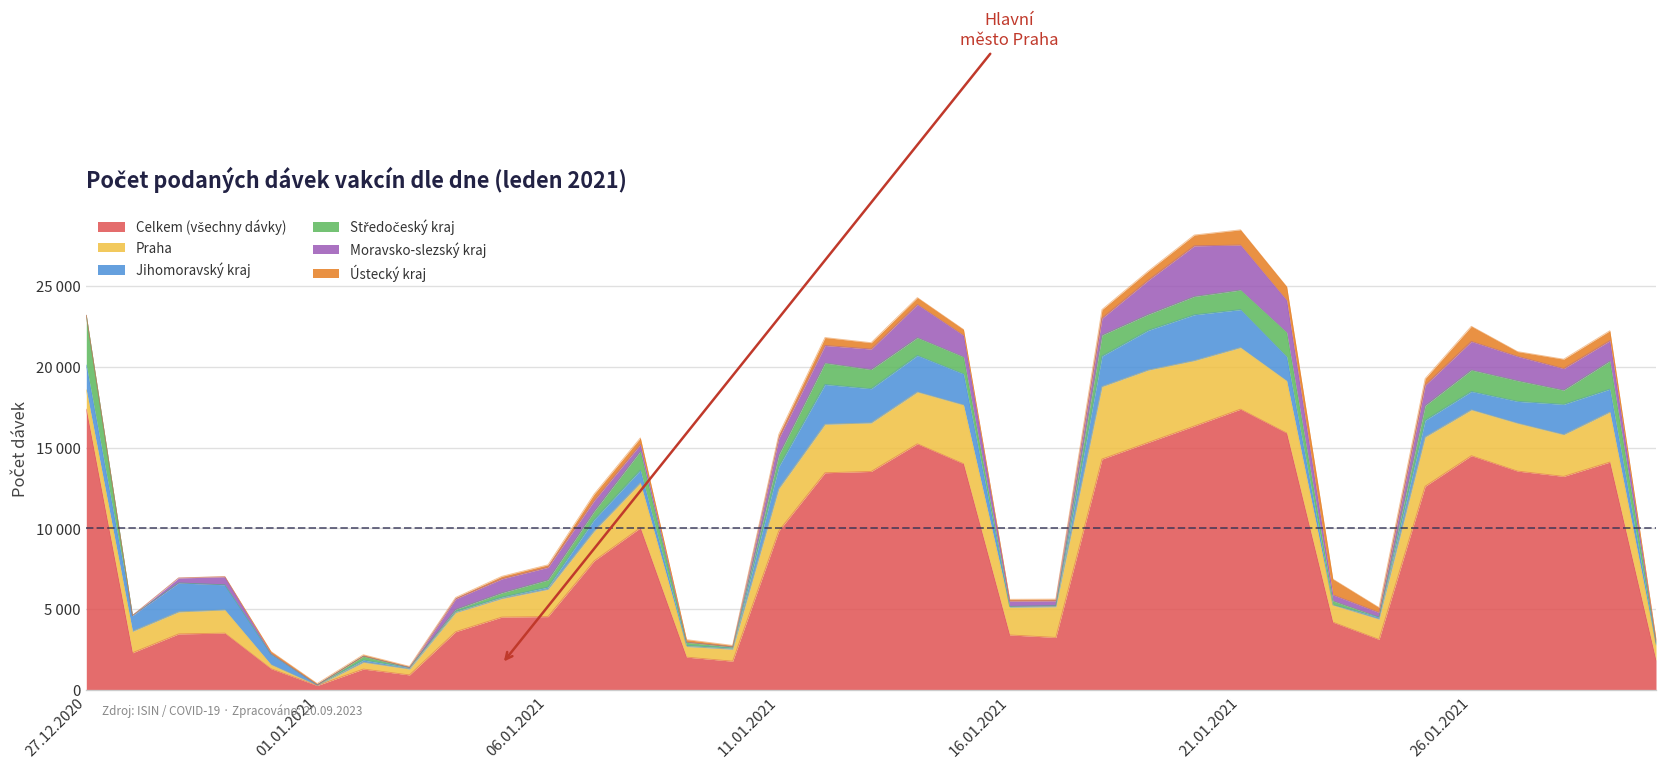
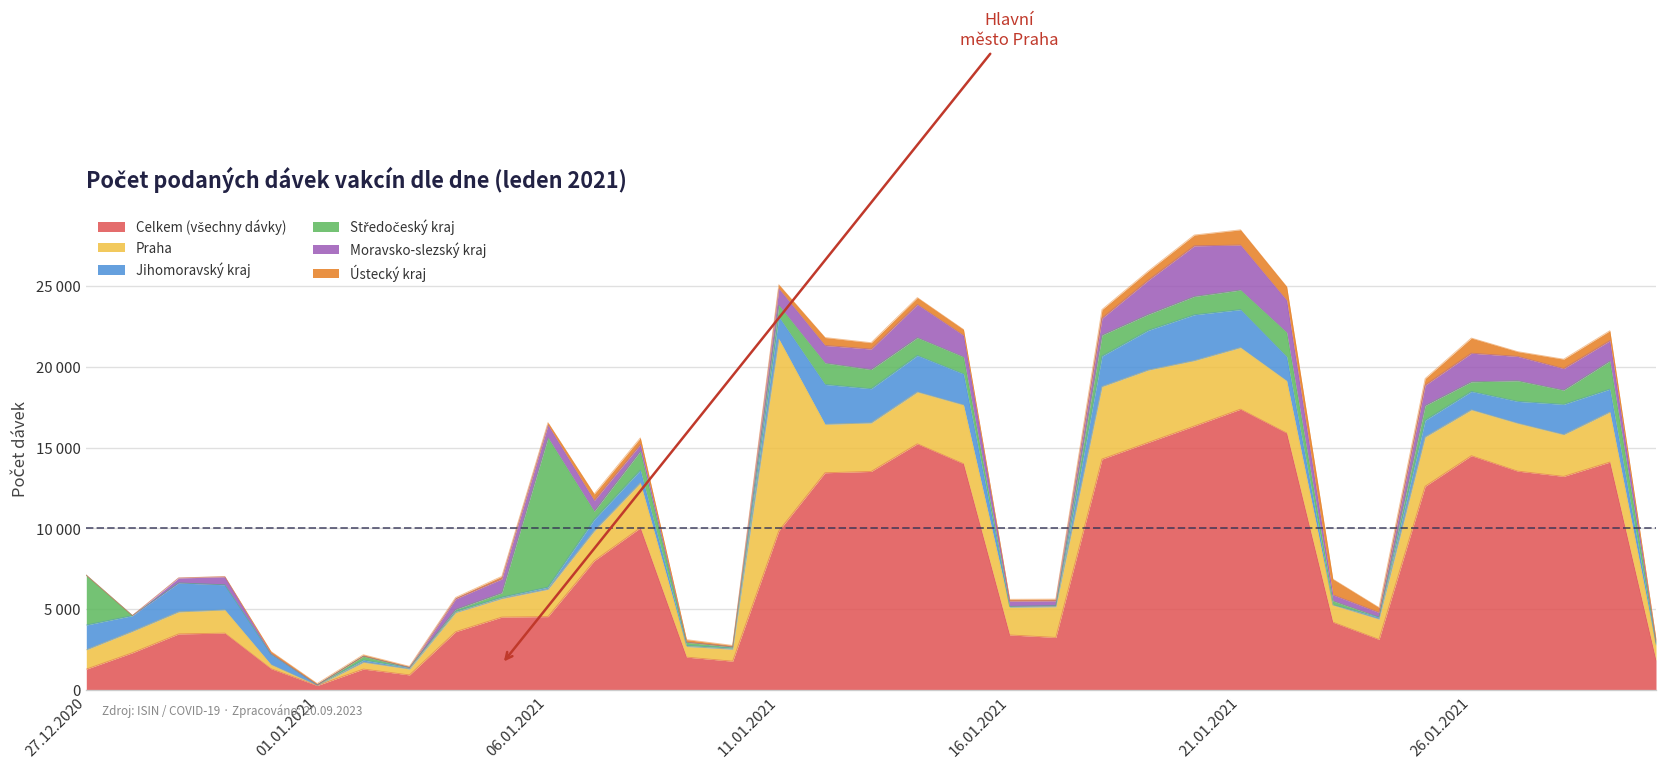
  {
    "Celkem (všechny dávky)": {
-     "27.12.2020": 17400,
+     "27.12.2020": 1300,
      "06.01.2021": 4500,
      "11.01.2021": 9800,
      "16.01.2021": 3400,
      "21.01.2021": 17400,
      "26.01.2021": 14500
    },
    "Praha": {
      "27.12.2020": 1200,
-     "11.01.2021": 2600,
+     "11.01.2021": 11900,
      "21.01.2021": 3800,
      "26.01.2021": 2800
    },
    "Jihomoravský kraj": {
      "27.12.2020": 1500,
      "11.01.2021": 1400,
      "21.01.2021": 2400,
      "26.01.2021": 1100
    },
    "Středočeský kraj": {
-     "06.01.2021": 400,
+     "06.01.2021": 9200,
      "11.01.2021": 700,
      "21.01.2021": 1200,
-     "26.01.2021": 1300
+     "26.01.2021": 600
    },
    "Moravsko-slezský kraj": {
      "11.01.2021": 1000,
      "21.01.2021": 2800,
      "26.01.2021": 1800
    },
    "Ústecký kraj": {
      "11.01.2021": 300,
      "21.01.2021": 900,
      "26.01.2021": 900
    }
  }
